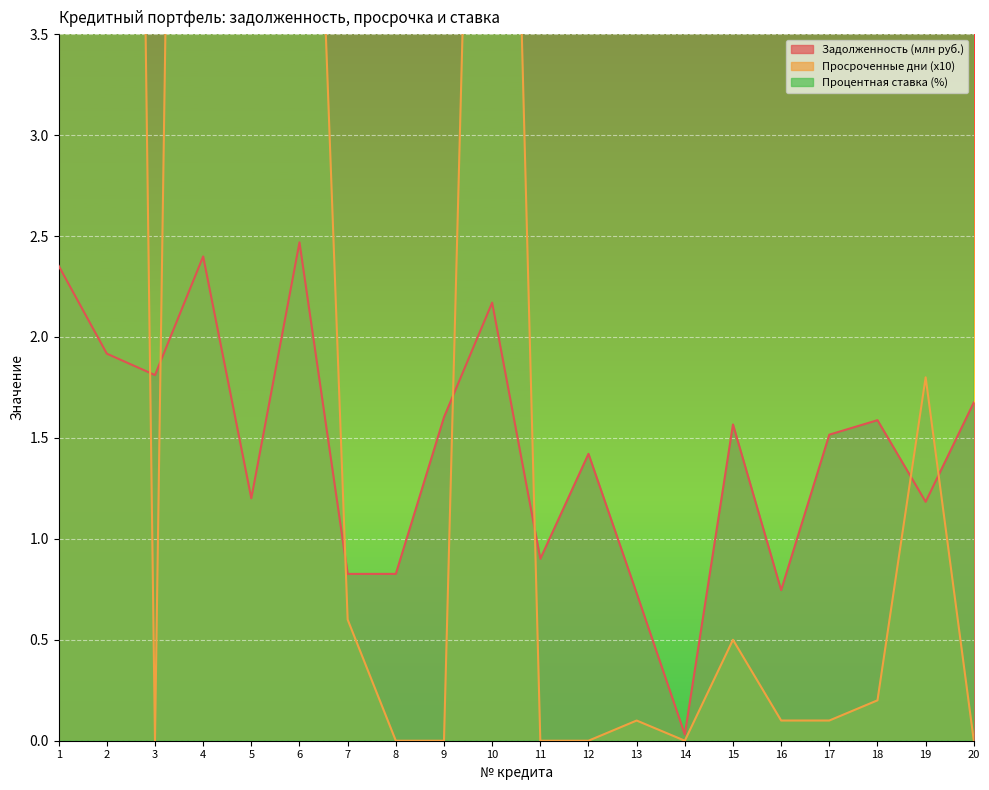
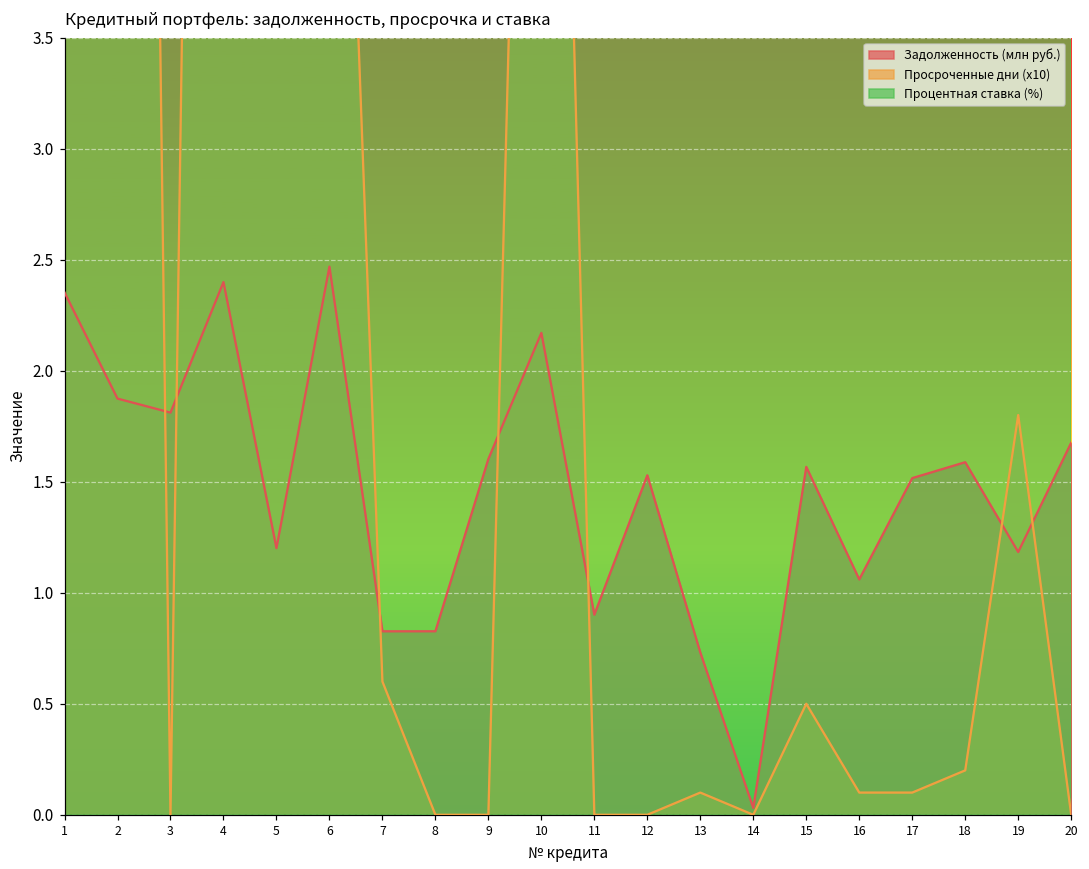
  {
    "Задолженность (млн руб.)": {
      "1": 2.35,
-     "2": 1.92,
+     "2": 1.87,
      "3": 1.81,
      "4": 2.40,
      "5": 1.20,
      "6": 2.47,
      "7": 0.83,
      "8": 0.83,
      "9": 1.60,
      "10": 2.17,
      "11": 0.90,
-     "12": 1.42,
+     "12": 1.53,
      "13": 0.73,
      "14": 0.03,
      "15": 1.57,
-     "16": 0.75,
+     "16": 1.06,
      "17": 1.52,
      "18": 1.59,
      "19": 1.18,
      "20": 1.68
    },
    "Просроченные дни (x10)": {
      "3": 0.00,
      "7": 0.60,
      "8": 0.00,
      "9": 0.00,
      "11": 0.00,
      "12": 0.00,
      "13": 0.10,
      "14": 0.00,
      "15": 0.50,
      "16": 0.10,
      "17": 0.10,
      "18": 0.20,
      "19": 1.80,
      "20": 0.00
    }
  }
